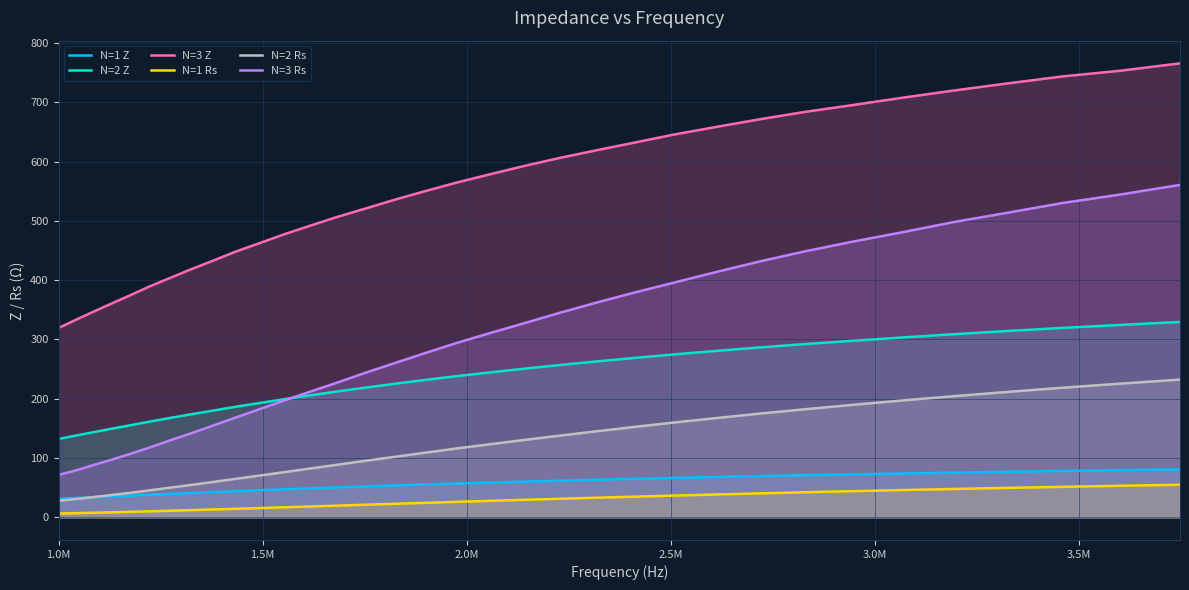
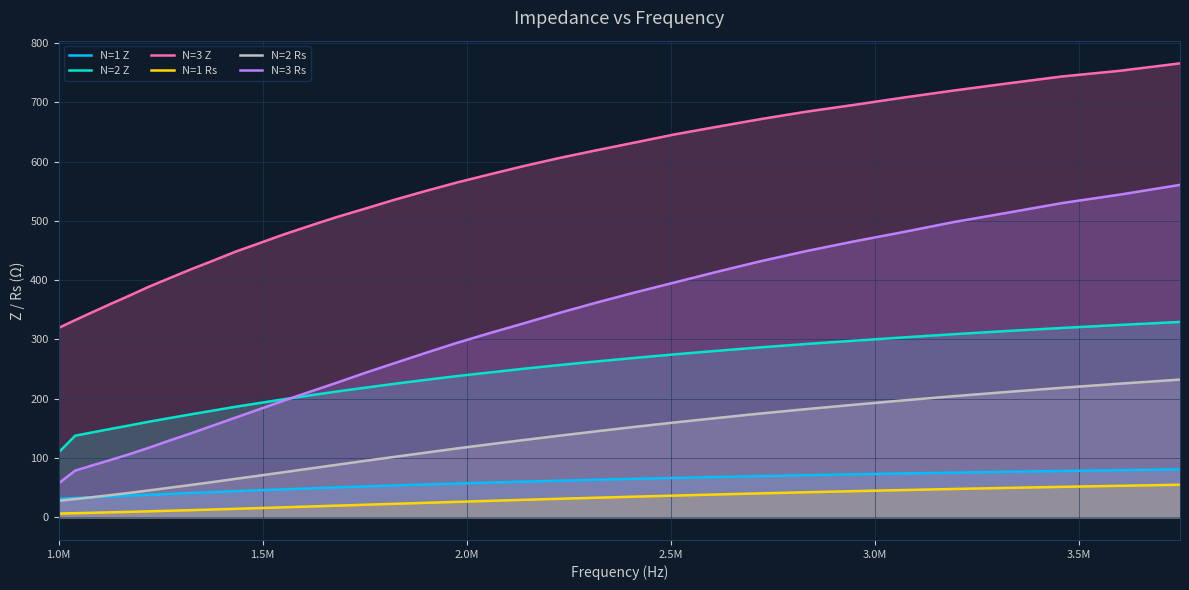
  {
    "N=2 Z": {
-     "1.0M": 130
+     "1.0M": 110
    },
    "N=3 Z": {
      "1.0M": 320
    },
    "N=1 Rs": {
      "1.0M": 10
    },
    "N=3 Rs": {
-     "1.0M": 70
+     "1.0M": 60
    }
  }
